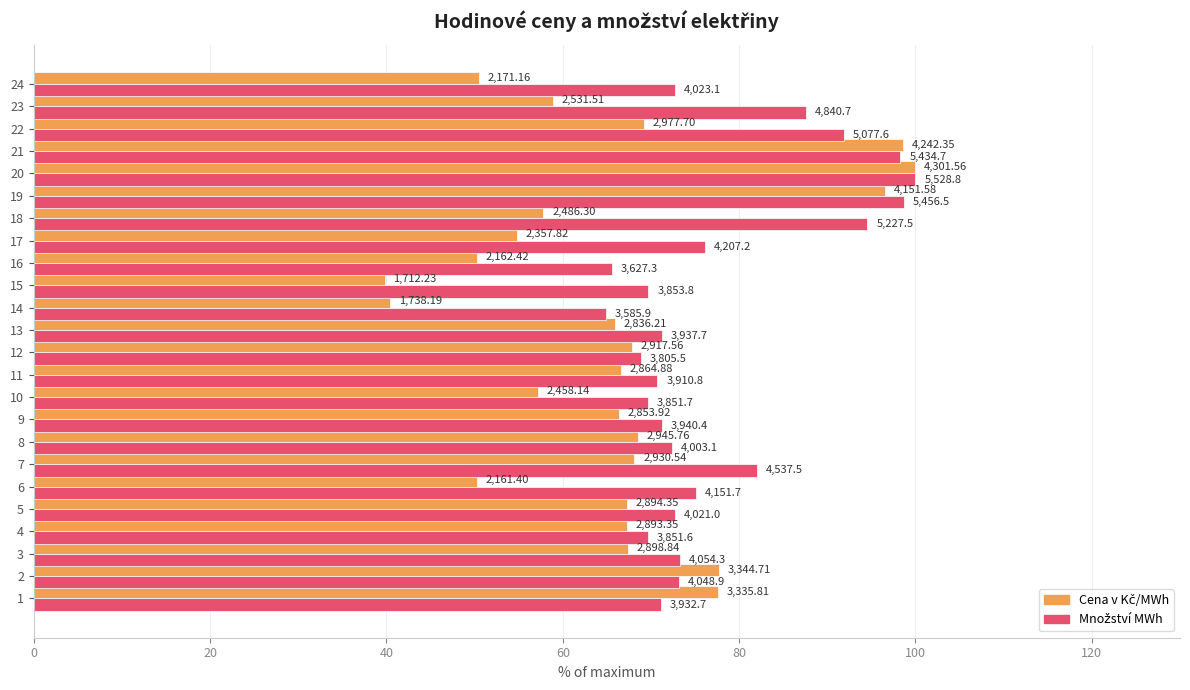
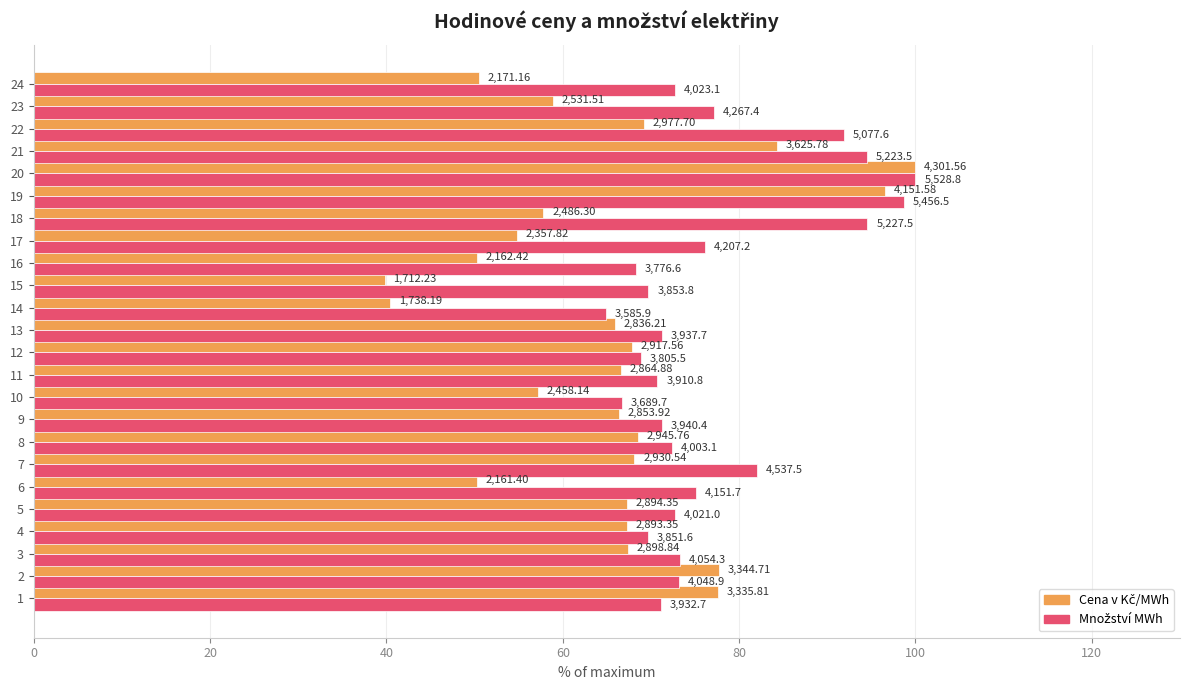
  {
    "Cena v Kč/MWh": {
-     "21": "4,242.35"
+     "21": "3,625.78"
    },
    "Množství MWh": {
-     "23": "4,840.7",
-     "21": "5,434.7",
-     "16": "3,627.3",
-     "10": "3,851.7"
+     "23": "4,267.4",
+     "21": "5,223.5",
+     "16": "3,776.6",
+     "10": "3,689.7"
    }
  }
